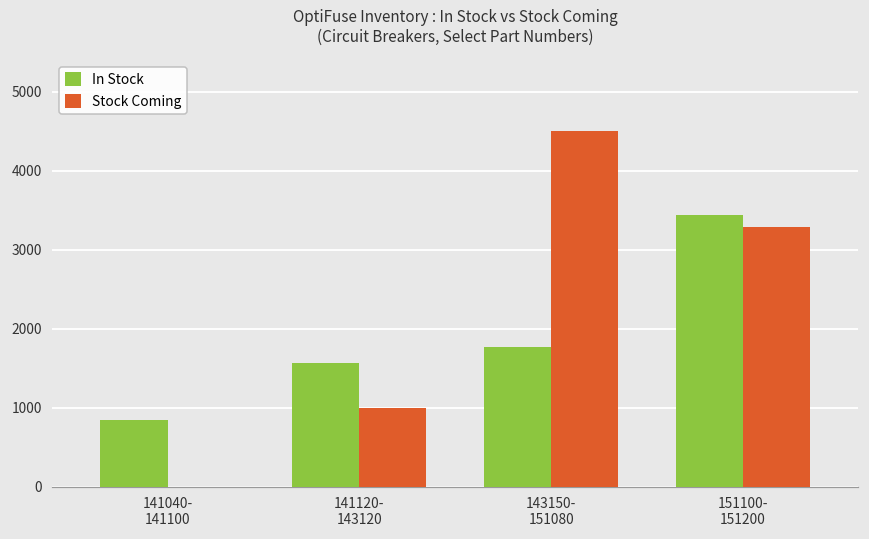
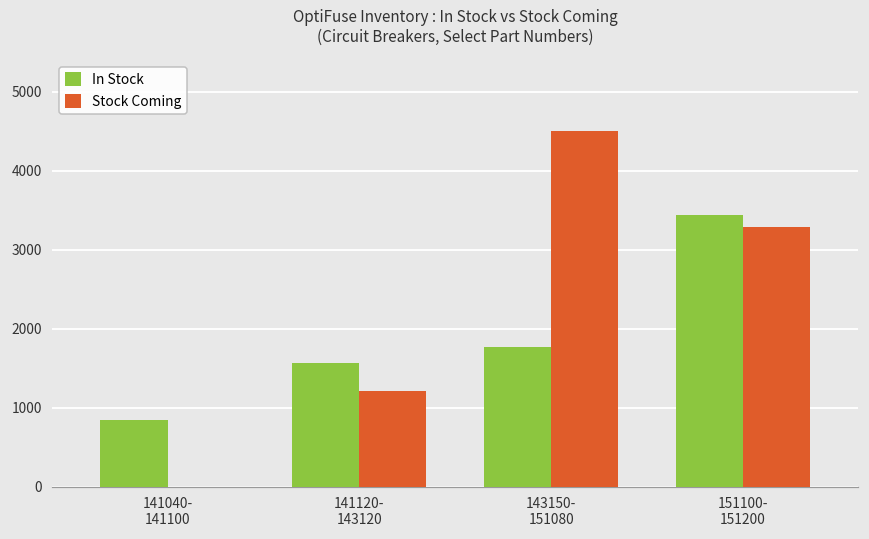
  {
    "In Stock": {
      "141040- 141100": 800,
      "141120- 143120": 1600,
      "143150- 151080": 1800,
      "151100- 151200": 3400
    },
    "Stock Coming": {
      "141040- 141100": 0,
-     "141120- 143120": 1000,
+     "141120- 143120": 1200,
      "143150- 151080": 4500,
      "151100- 151200": 3300
    }
  }
